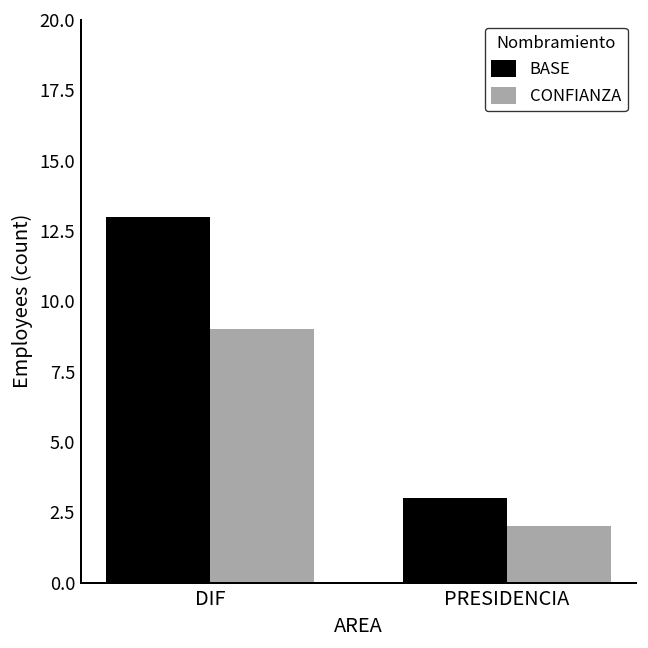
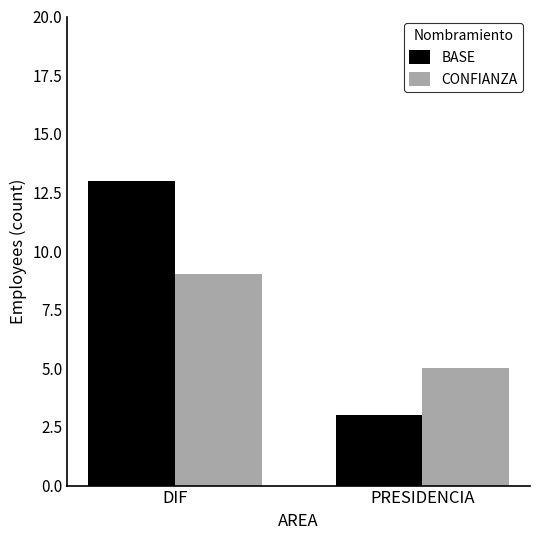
  {
    "BASE": {
      "DIF": 13,
      "PRESIDENCIA": 3
    },
    "CONFIANZA": {
      "DIF": 9,
-     "PRESIDENCIA": 2
+     "PRESIDENCIA": 5
    }
  }
